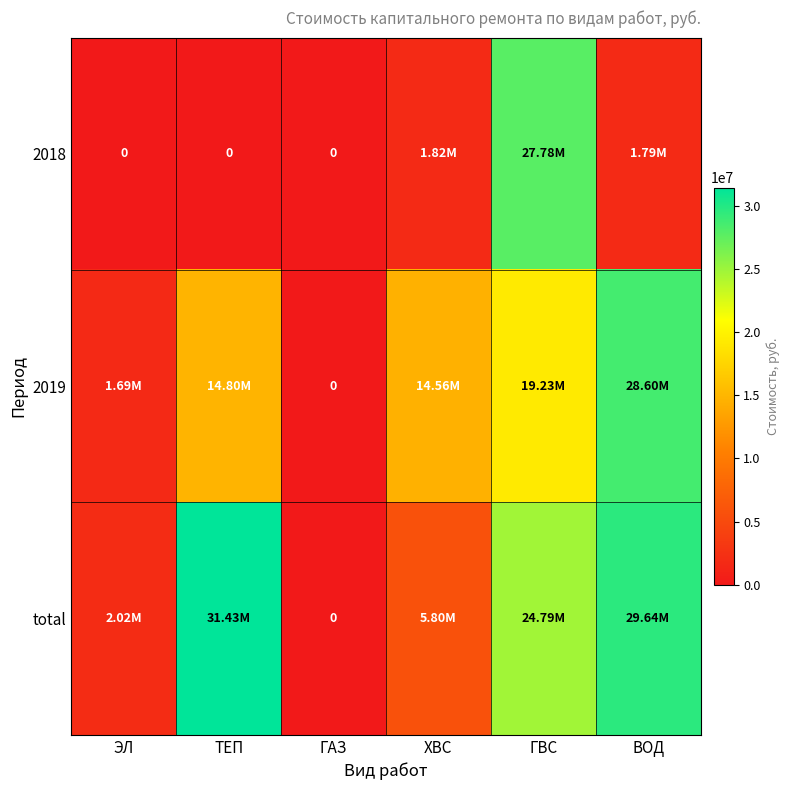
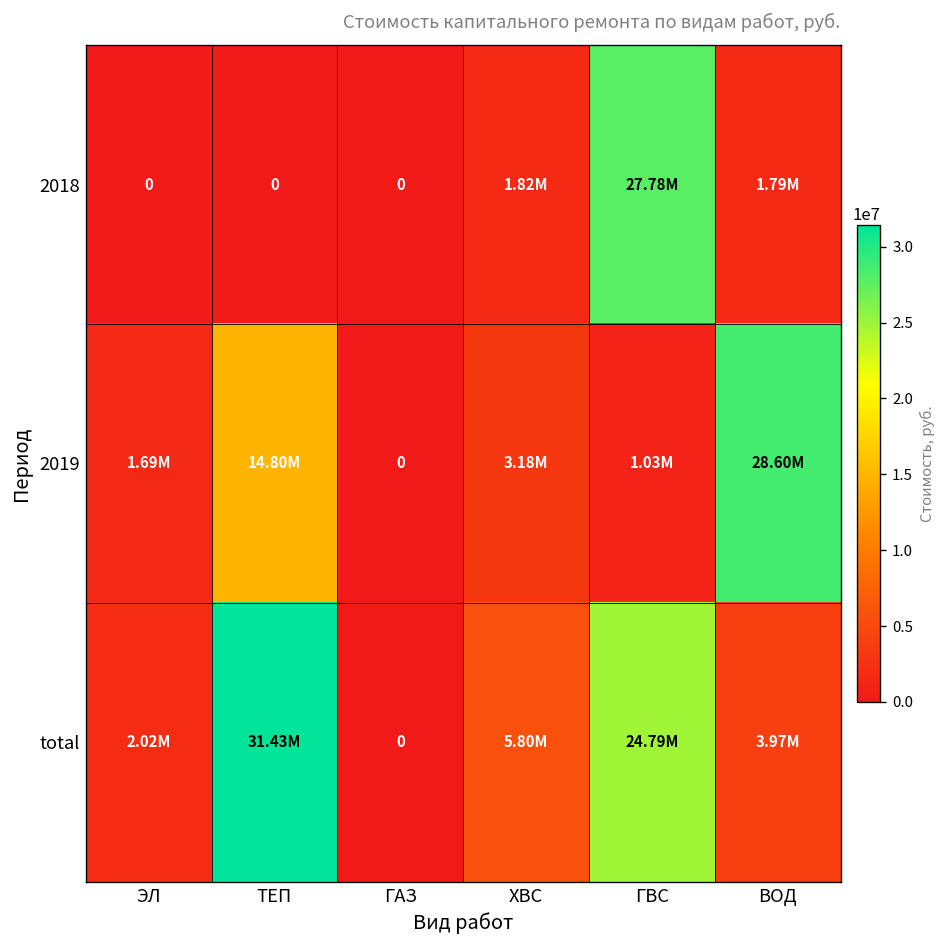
  {
    "2018": {
      "ЭЛ": "0",
      "ТЕП": "0",
      "ГАЗ": "0",
      "ХВС": "1.82M",
      "ГВС": "27.78M",
      "ВОД": "1.79M"
    },
    "2019": {
      "ЭЛ": "1.69M",
      "ТЕП": "14.80M",
      "ГАЗ": "0",
-     "ХВС": "14.56M",
-     "ГВС": "19.23M",
+     "ХВС": "3.18M",
+     "ГВС": "1.03M",
      "ВОД": "28.60M"
    },
    "total": {
      "ЭЛ": "2.02M",
      "ТЕП": "31.43M",
      "ГАЗ": "0",
      "ХВС": "5.80M",
      "ГВС": "24.79M",
-     "ВОД": "29.64M"
+     "ВОД": "3.97M"
    }
  }
